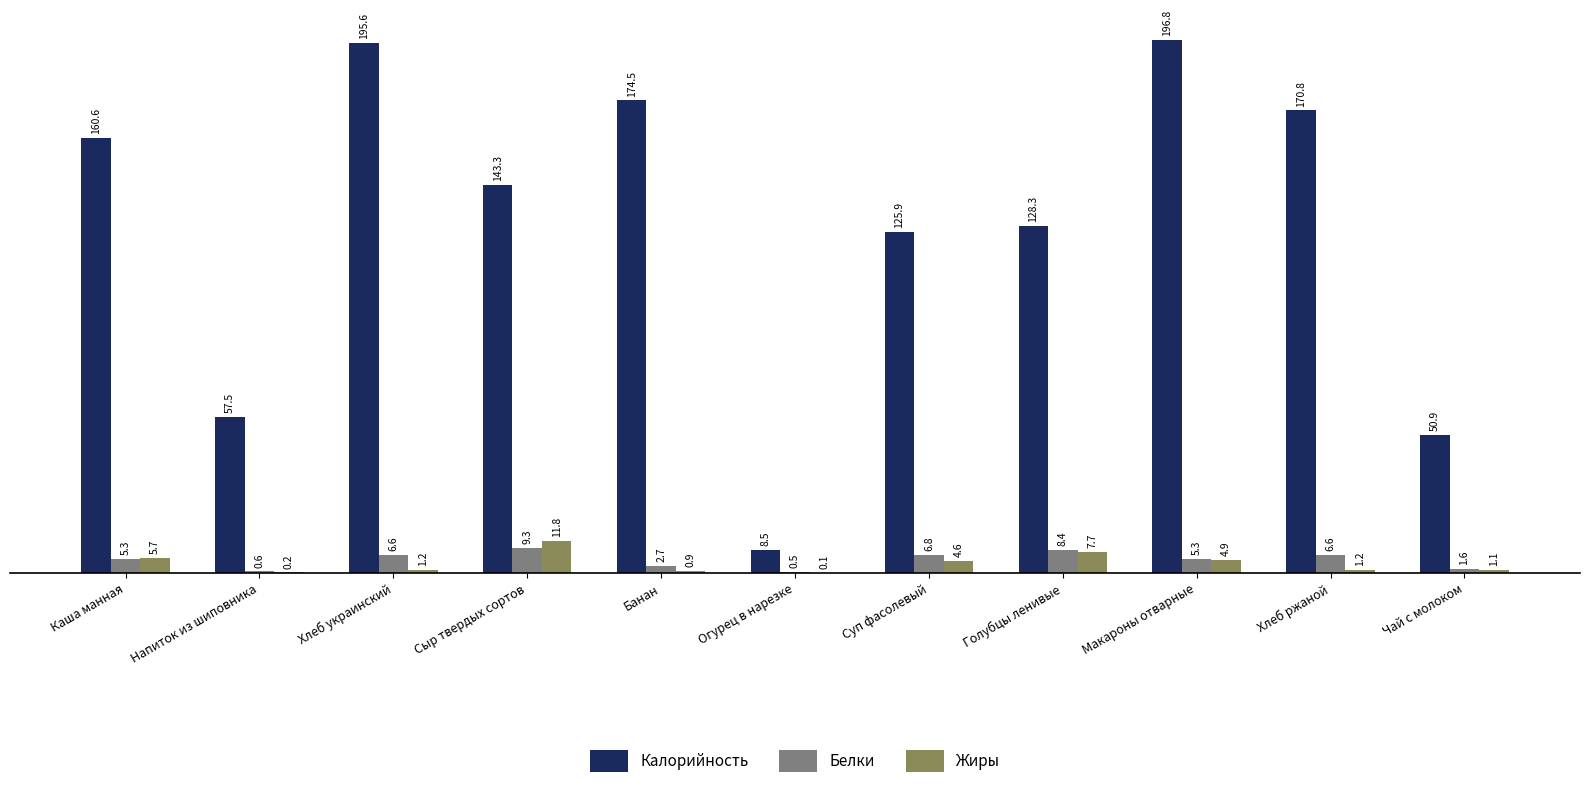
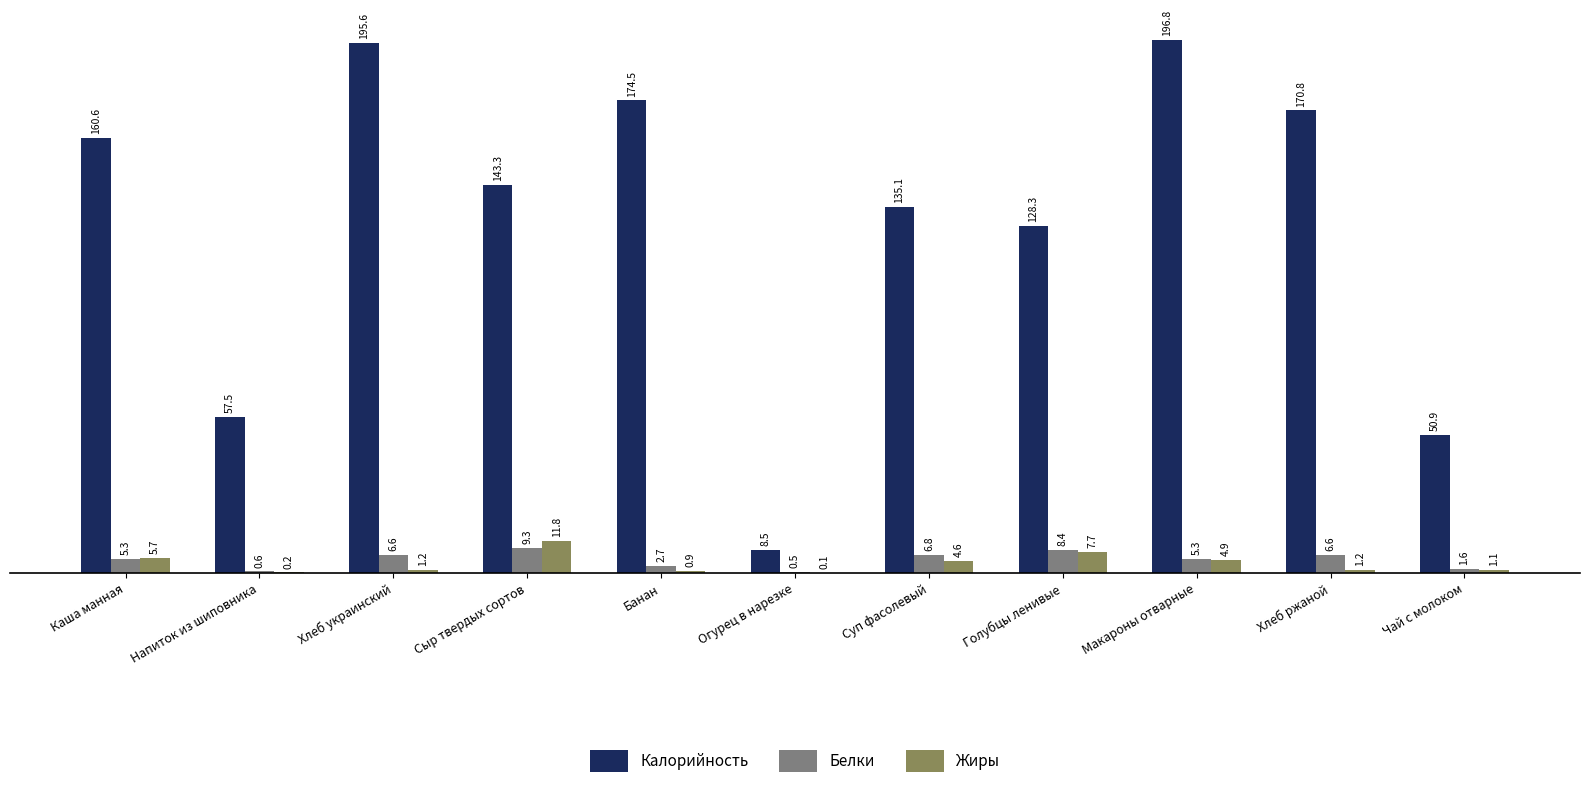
  {
    "Калорийность": {
      "Каша манная": 160.6,
      "Напиток из шиповника": 57.5,
      "Хлеб украинский": 195.6,
      "Сыр твердых сортов": 143.3,
      "Банан": 174.5,
      "Огурец в нарезке": 8.5,
-     "Суп фасолевый": 125.9,
+     "Суп фасолевый": 135.1,
      "Голубцы ленивые": 128.3,
      "Макароны отварные": 196.8,
      "Хлеб ржаной": 170.8,
      "Чай с молоком": 50.9
    }
  }
